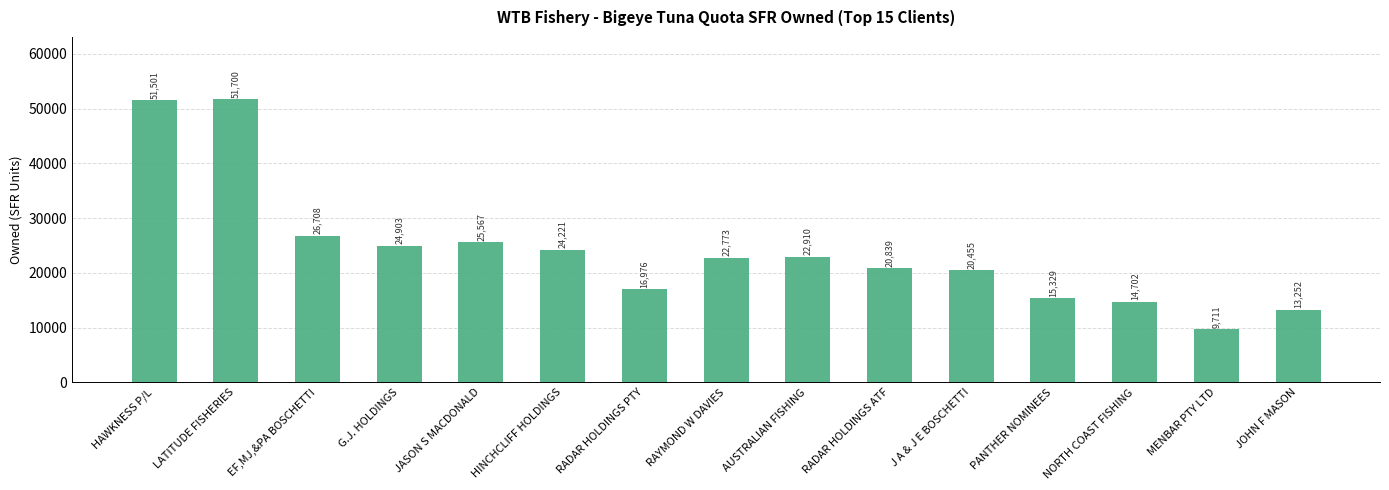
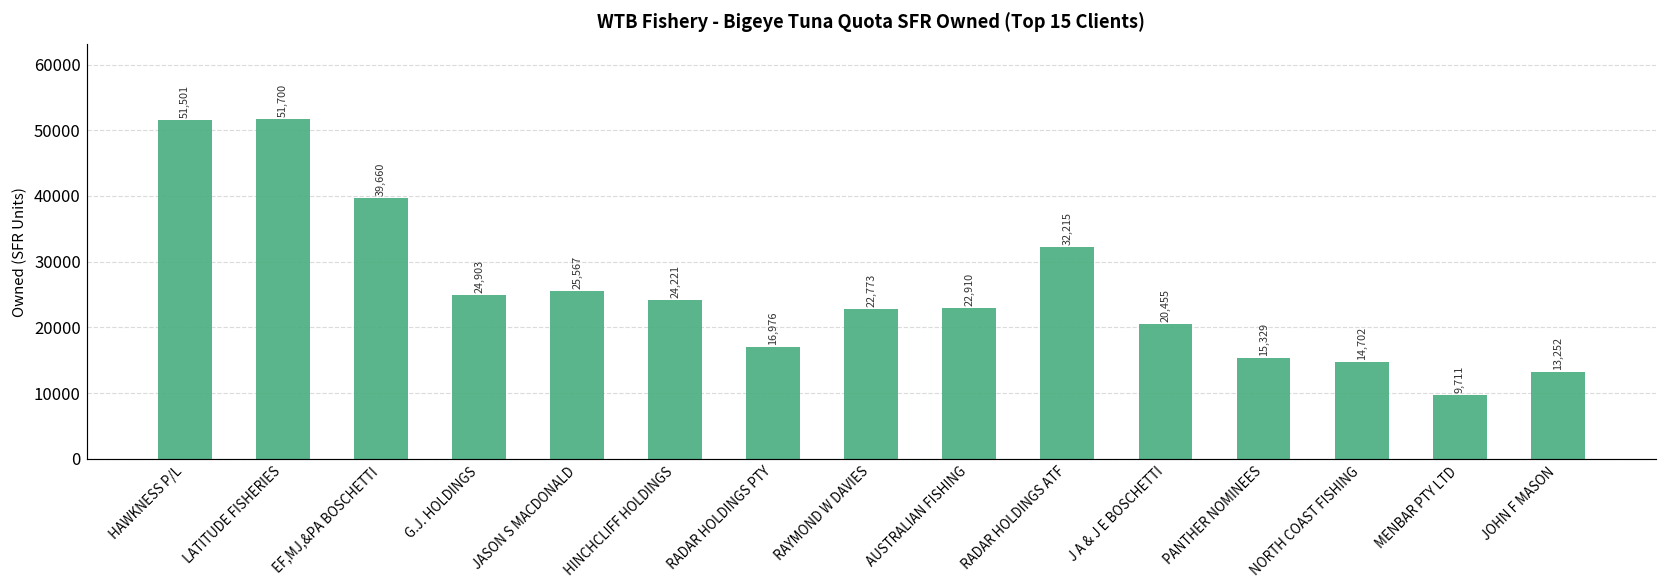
  {
    "HAWKNESS P/L": "51,501",
    "LATITUDE FISHERIES": "51,700",
-   "EF,MJ,&PA BOSCHETTI": "26,708",
+   "EF,MJ,&PA BOSCHETTI": "39,660",
    "G.J. HOLDINGS": "24,903",
    "JASON S MACDONALD": "25,567",
    "HINCHCLIFF HOLDINGS": "24,221",
    "RADAR HOLDINGS PTY": "16,976",
    "RAYMOND W DAVIES": "22,773",
    "AUSTRALIAN FISHING": "22,910",
-   "RADAR HOLDINGS ATF": "20,839",
+   "RADAR HOLDINGS ATF": "32,215",
    "J A & J E BOSCHETTI": "20,455",
    "PANTHER NOMINEES": "15,329",
    "NORTH COAST FISHING": "14,702",
    "MENBAR PTY LTD": "9,711",
    "JOHN F MASON": "13,252"
  }
